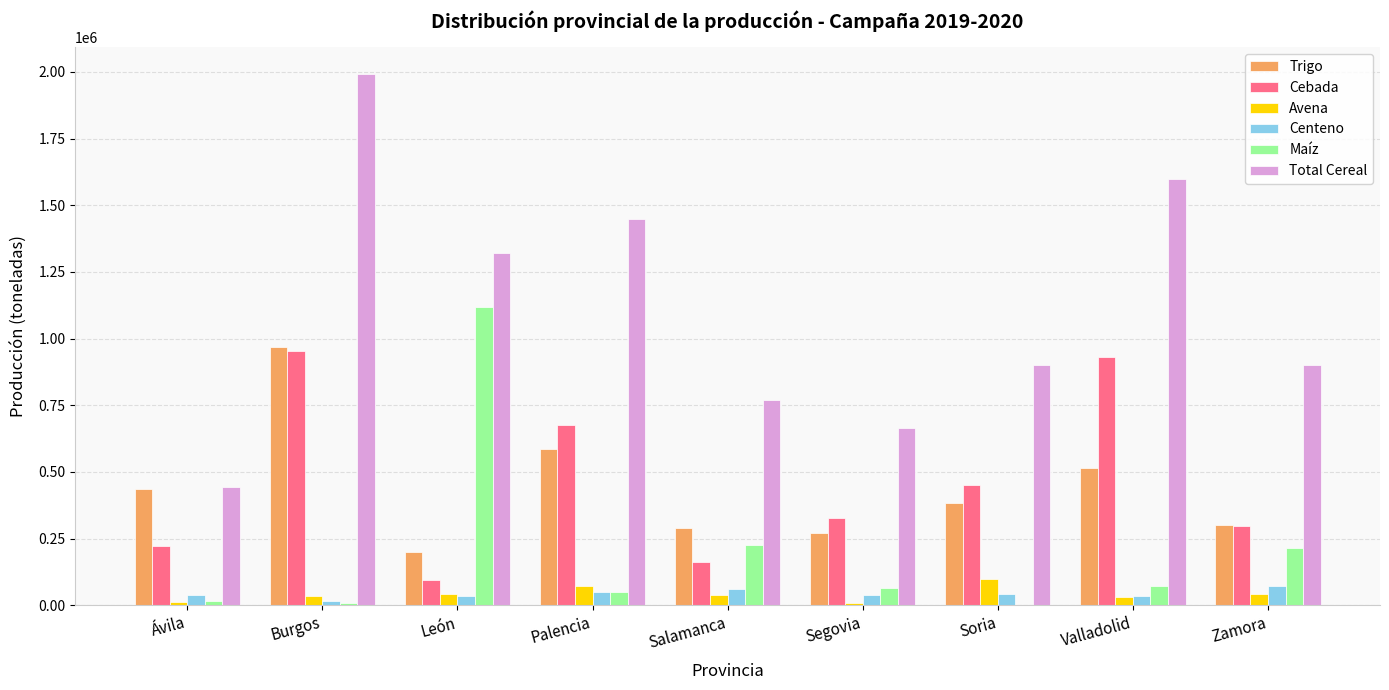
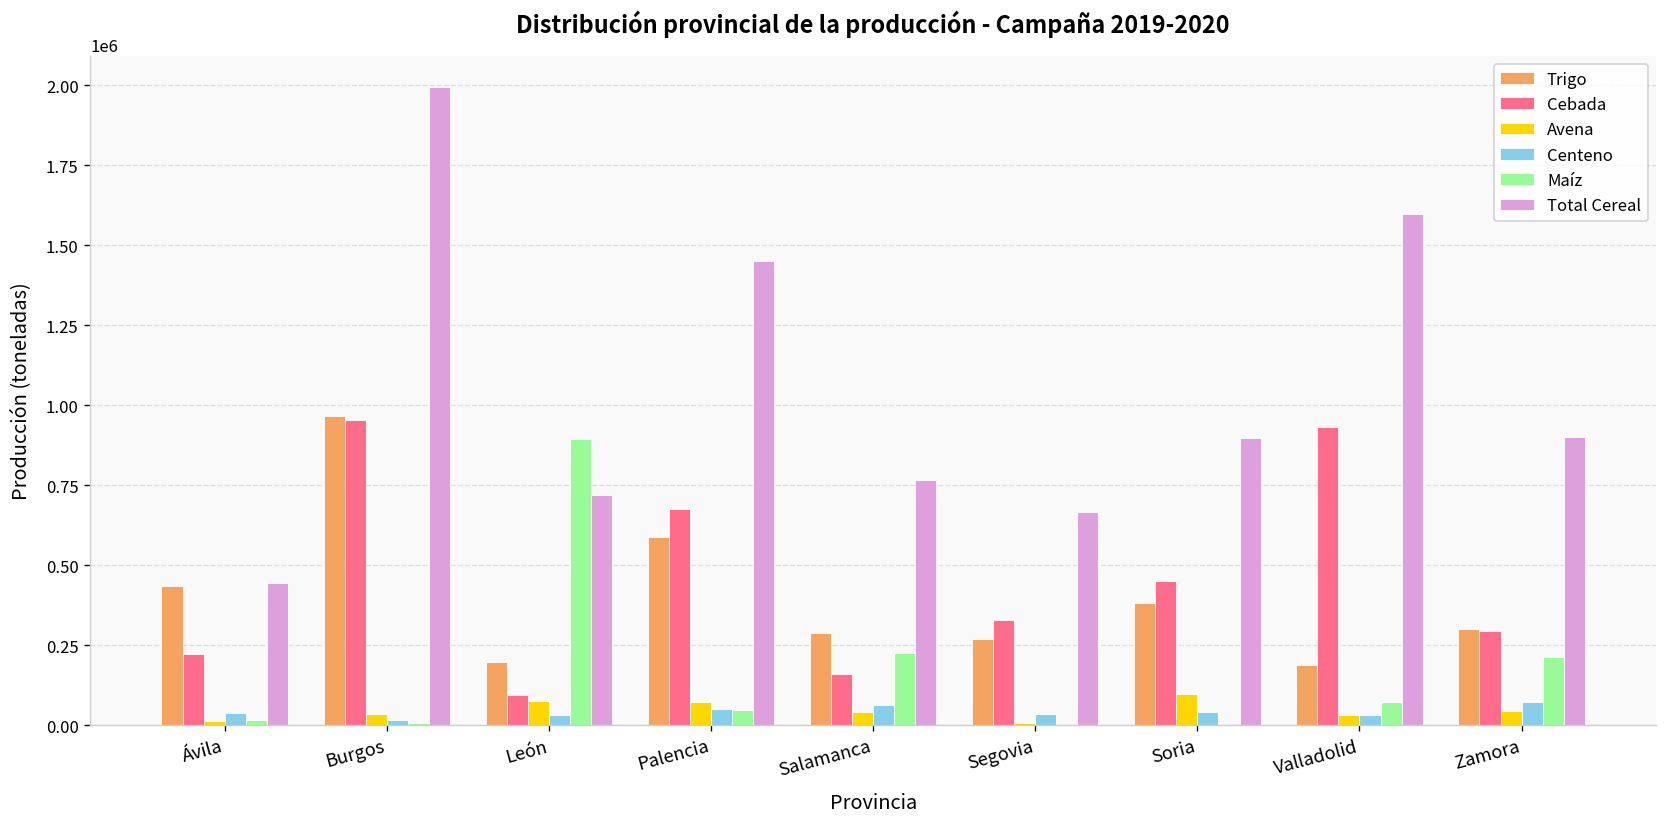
  {
    "Trigo": {
      "Ávila": 430000,
      "Burgos": 970000,
      "León": 200000,
      "Palencia": 590000,
      "Salamanca": 290000,
      "Segovia": 270000,
      "Soria": 380000,
-     "Valladolid": 520000,
+     "Valladolid": 190000,
      "Zamora": 300000
    },
    "Cebada": {
      "Ávila": 220000,
      "Burgos": 950000,
      "León": 100000,
      "Palencia": 680000,
      "Salamanca": 160000,
      "Segovia": 330000,
      "Soria": 450000,
      "Valladolid": 930000,
      "Zamora": 300000
    },
    "Avena": {
      "Ávila": 10000,
      "Burgos": 30000,
-     "León": 40000,
+     "León": 80000,
      "Palencia": 70000,
      "Salamanca": 40000,
      "Soria": 100000,
      "Valladolid": 30000,
      "Zamora": 40000
    },
    "Centeno": {
      "Ávila": 40000,
      "Burgos": 20000,
      "León": 30000,
      "Palencia": 50000,
      "Salamanca": 60000,
      "Segovia": 40000,
      "Soria": 40000,
      "Valladolid": 30000,
      "Zamora": 70000
    },
    "Maíz": {
      "Ávila": 20000,
-     "León": 1120000,
+     "León": 890000,
      "Palencia": 50000,
      "Salamanca": 230000,
-     "Segovia": 60000,
+     "Segovia": 0,
      "Valladolid": 70000,
      "Zamora": 210000
    },
    "Total Cereal": {
      "Ávila": 440000,
      "Burgos": 1990000,
-     "León": 1320000,
+     "León": 720000,
      "Palencia": 1450000,
      "Salamanca": 770000,
      "Segovia": 670000,
      "Soria": 900000,
      "Valladolid": 1600000,
      "Zamora": 900000
    }
  }
